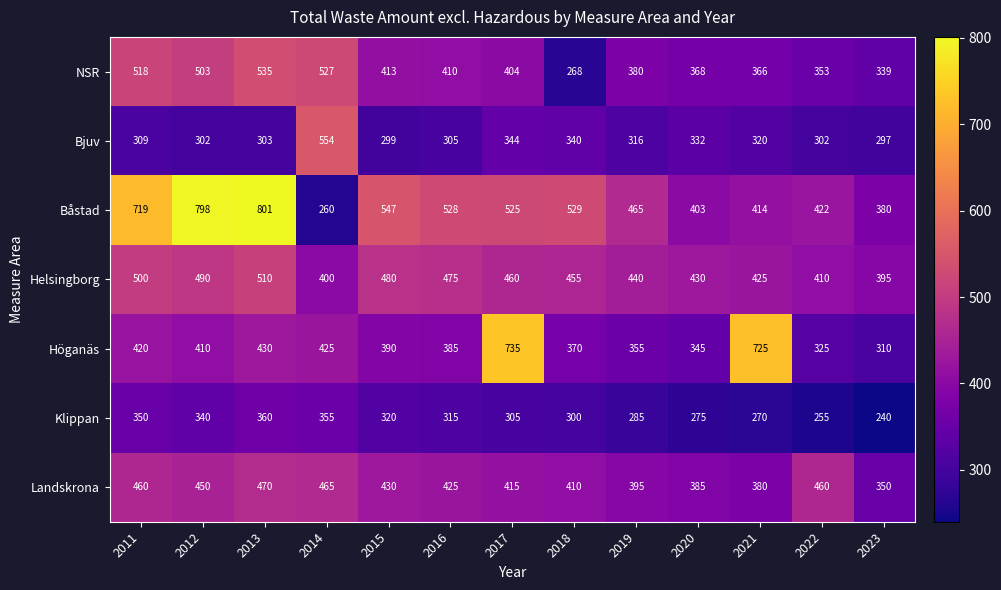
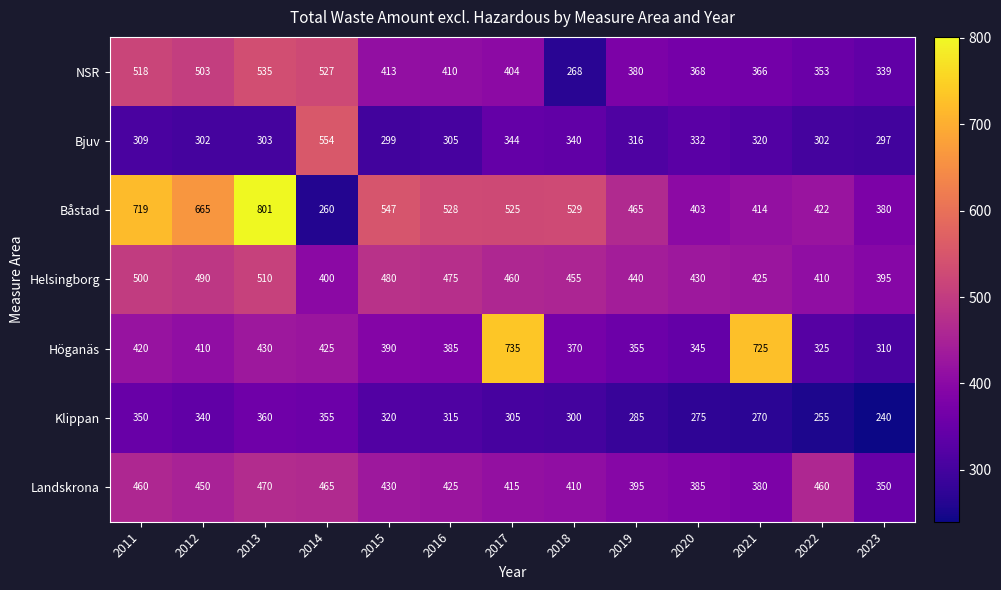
  {
    "NSR": {
      "2011": 518,
      "2012": 503,
      "2013": 535,
      "2014": 527,
      "2015": 413,
      "2016": 410,
      "2017": 404,
      "2018": 268,
      "2019": 380,
      "2020": 368,
      "2021": 366,
      "2022": 353,
      "2023": 339
    },
    "Bjuv": {
      "2011": 309,
      "2012": 302,
      "2013": 303,
      "2014": 554,
      "2015": 299,
      "2016": 305,
      "2017": 344,
      "2018": 340,
      "2019": 316,
      "2020": 332,
      "2021": 320,
      "2022": 302,
      "2023": 297
    },
    "Båstad": {
      "2011": 719,
-     "2012": 798,
+     "2012": 665,
      "2013": 801,
      "2014": 260,
      "2015": 547,
      "2016": 528,
      "2017": 525,
      "2018": 529,
      "2019": 465,
      "2020": 403,
      "2021": 414,
      "2022": 422,
      "2023": 380
    },
    "Helsingborg": {
      "2011": 500,
      "2012": 490,
      "2013": 510,
      "2014": 400,
      "2015": 480,
      "2016": 475,
      "2017": 460,
      "2018": 455,
      "2019": 440,
      "2020": 430,
      "2021": 425,
      "2022": 410,
      "2023": 395
    },
    "Höganäs": {
      "2011": 420,
      "2012": 410,
      "2013": 430,
      "2014": 425,
      "2015": 390,
      "2016": 385,
      "2017": 735,
      "2018": 370,
      "2019": 355,
      "2020": 345,
      "2021": 725,
      "2022": 325,
      "2023": 310
    },
    "Klippan": {
      "2011": 350,
      "2012": 340,
      "2013": 360,
      "2014": 355,
      "2015": 320,
      "2016": 315,
      "2017": 305,
      "2018": 300,
      "2019": 285,
      "2020": 275,
      "2021": 270,
      "2022": 255,
      "2023": 240
    },
    "Landskrona": {
      "2011": 460,
      "2012": 450,
      "2013": 470,
      "2014": 465,
      "2015": 430,
      "2016": 425,
      "2017": 415,
      "2018": 410,
      "2019": 395,
      "2020": 385,
      "2021": 380,
      "2022": 460,
      "2023": 350
    }
  }
